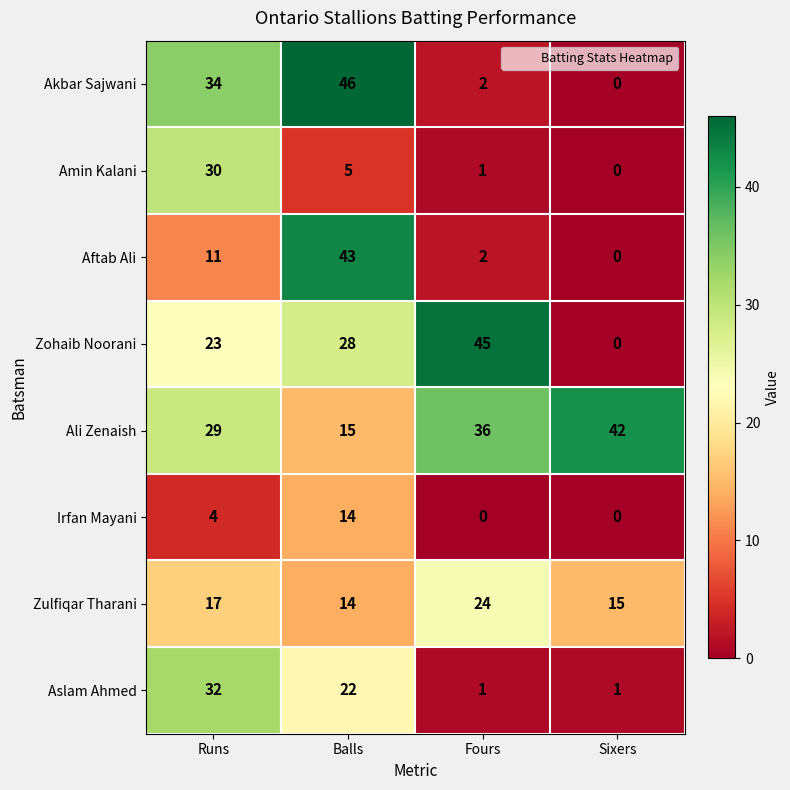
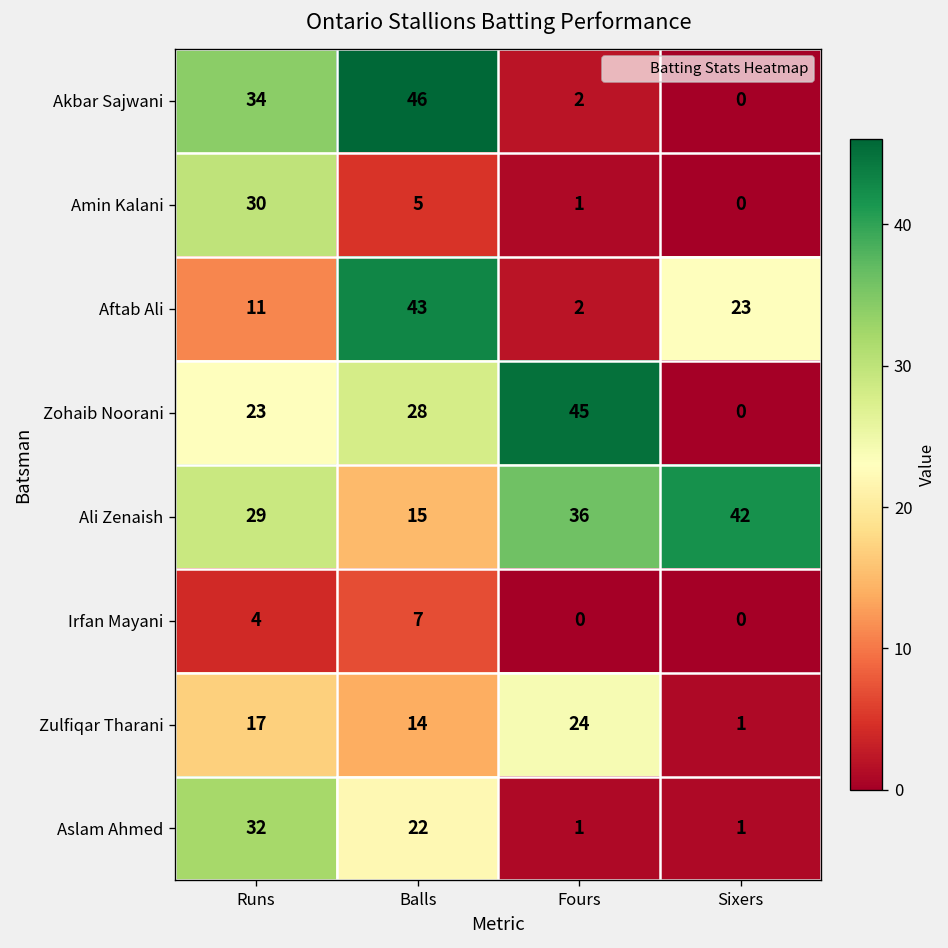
  {
    "Akbar Sajwani": {
      "Runs": 34,
      "Balls": 46,
      "Fours": 2,
      "Sixers": 0
    },
    "Amin Kalani": {
      "Runs": 30,
      "Balls": 5,
      "Fours": 1,
      "Sixers": 0
    },
    "Aftab Ali": {
      "Runs": 11,
      "Balls": 43,
      "Fours": 2,
-     "Sixers": 0
+     "Sixers": 23
    },
    "Zohaib Noorani": {
      "Runs": 23,
      "Balls": 28,
      "Fours": 45,
      "Sixers": 0
    },
    "Ali Zenaish": {
      "Runs": 29,
      "Balls": 15,
      "Fours": 36,
      "Sixers": 42
    },
    "Irfan Mayani": {
      "Runs": 4,
-     "Balls": 14,
+     "Balls": 7,
      "Fours": 0,
      "Sixers": 0
    },
    "Zulfiqar Tharani": {
      "Runs": 17,
      "Balls": 14,
      "Fours": 24,
-     "Sixers": 15
+     "Sixers": 1
    },
    "Aslam Ahmed": {
      "Runs": 32,
      "Balls": 22,
      "Fours": 1,
      "Sixers": 1
    }
  }
